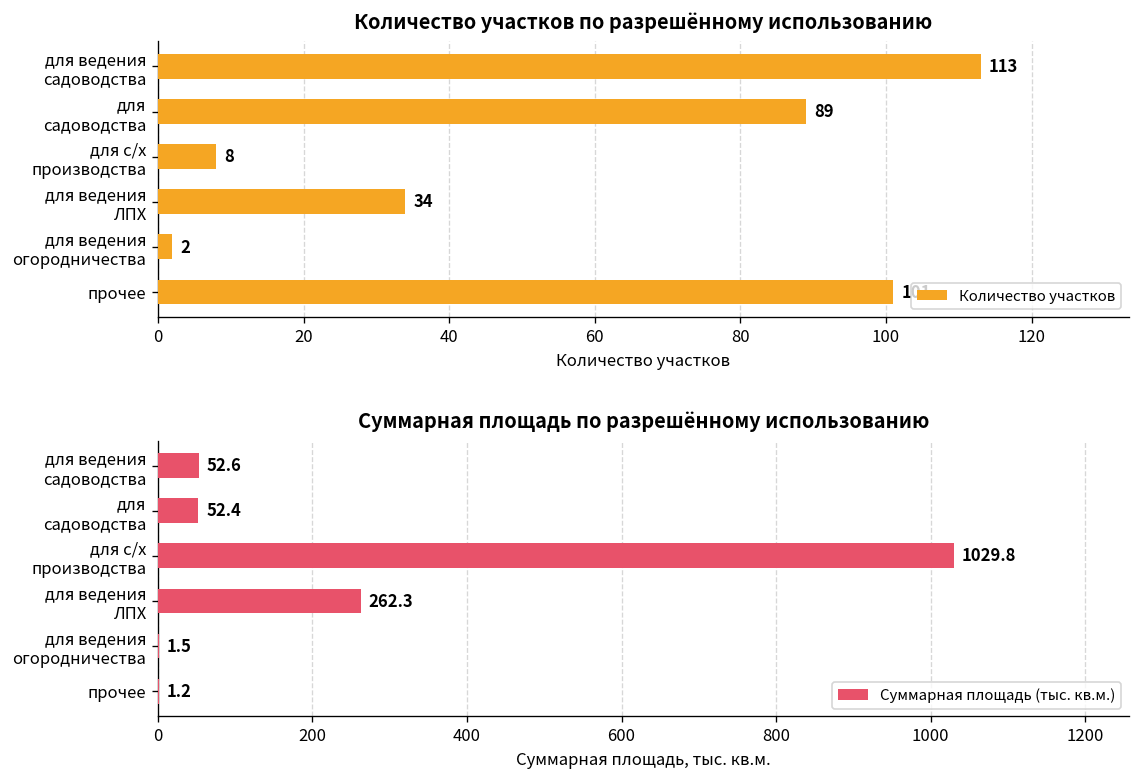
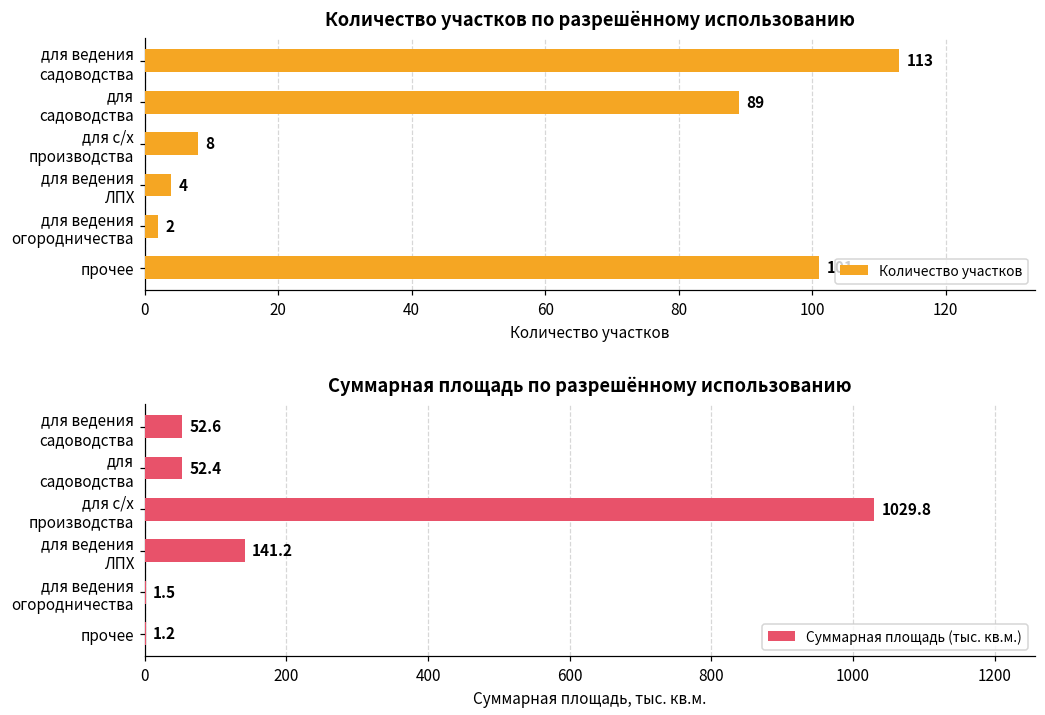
  {
    "Количество участков по разрешённому использованию": {
      "для ведения садоводства": 113,
      "для садоводства": 89,
      "для с/х производства": 8,
-     "для ведения ЛПХ": 34,
+     "для ведения ЛПХ": 4,
      "для ведения огородничества": 2
    },
    "Суммарная площадь по разрешённому использованию": {
      "для ведения садоводства": 52.6,
      "для садоводства": 52.4,
      "для с/х производства": 1029.8,
-     "для ведения ЛПХ": 262.3,
+     "для ведения ЛПХ": 141.2,
      "для ведения огородничества": 1.5,
      "прочее": 1.2
    }
  }
